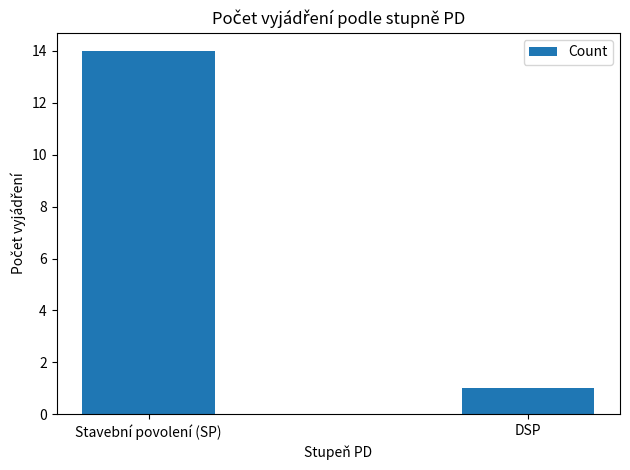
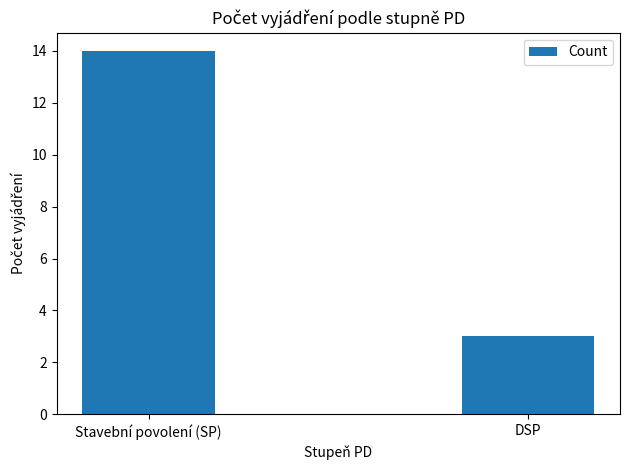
  {
    "Stavební povolení (SP)": 14,
-   "DSP": 1
+   "DSP": 3
  }
